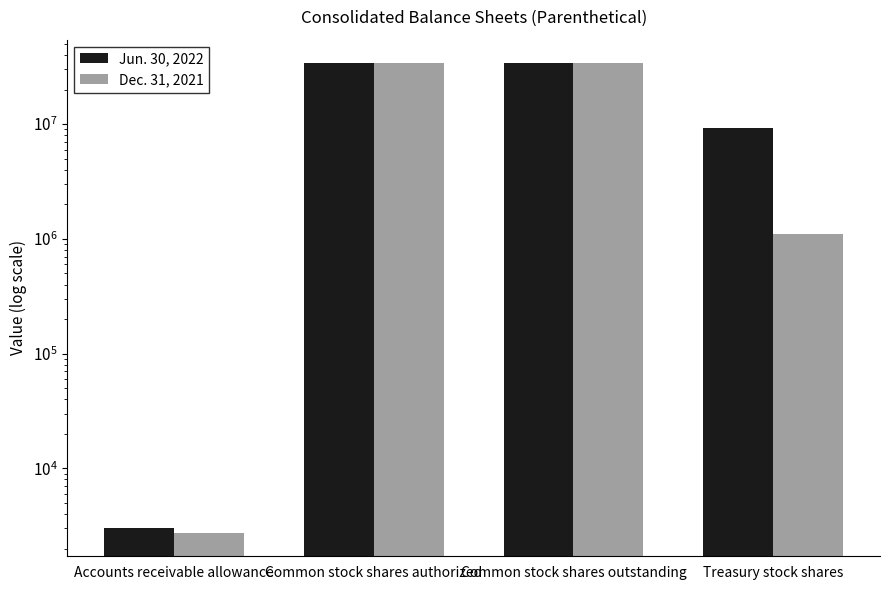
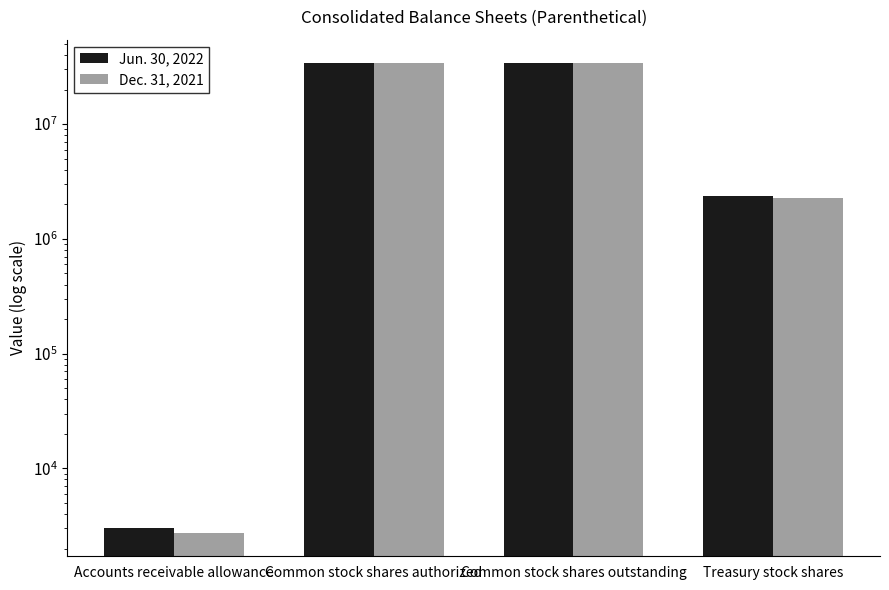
  {
    "Jun. 30, 2022": {
      "Accounts receivable allowance": 3000,
      "Common stock shares authorized": 34000000,
      "Common stock shares outstanding": 34000000,
-     "Treasury stock shares": 9000000
+     "Treasury stock shares": 2400000
    },
    "Dec. 31, 2021": {
      "Accounts receivable allowance": 2700,
      "Common stock shares authorized": 34000000,
      "Common stock shares outstanding": 34000000,
-     "Treasury stock shares": 1100000
+     "Treasury stock shares": 2300000
    }
  }
